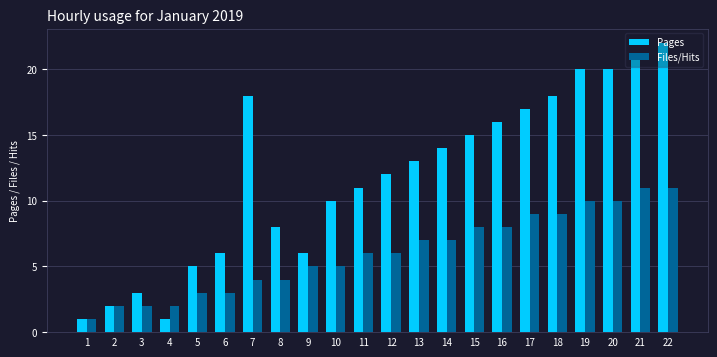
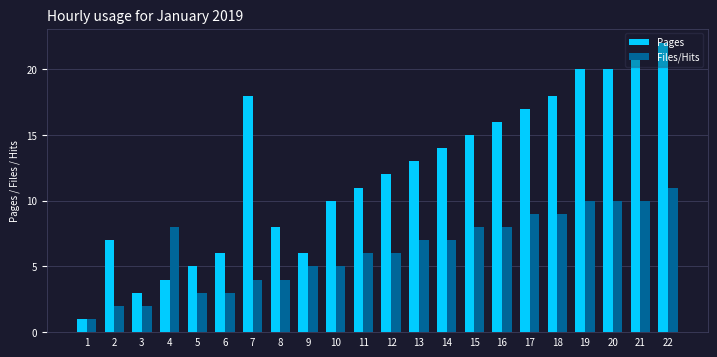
  {
    "Pages": {
      "1": 1,
-     "2": 2,
+     "2": 7,
      "3": 3,
-     "4": 1,
+     "4": 4,
      "5": 5,
      "6": 6,
      "7": 18,
      "8": 8,
      "9": 6,
      "10": 10,
      "11": 11,
      "12": 12,
      "13": 13,
      "14": 14,
      "15": 15,
      "16": 16,
      "17": 17,
      "18": 18,
      "19": 20,
      "20": 20
    },
    "Files/Hits": {
      "1": 1,
      "2": 2,
      "3": 2,
-     "4": 2,
+     "4": 8,
      "5": 3,
      "6": 3,
      "7": 4,
      "8": 4,
      "9": 5,
      "10": 5,
      "11": 6,
      "12": 6,
      "13": 7,
      "14": 7,
      "15": 8,
      "16": 8,
      "17": 9,
      "18": 9,
      "19": 10,
      "20": 10,
-     "21": 11,
+     "21": 10,
      "22": 11
    }
  }
